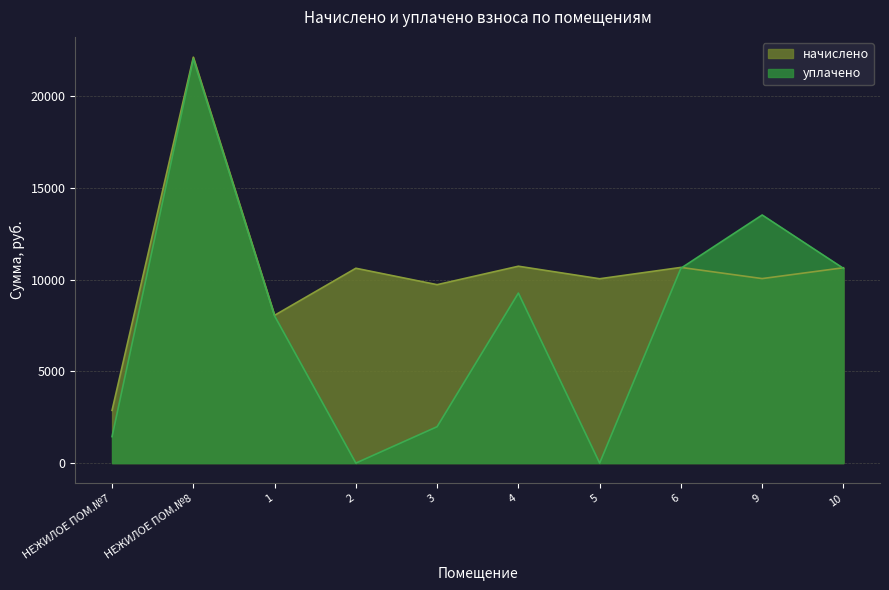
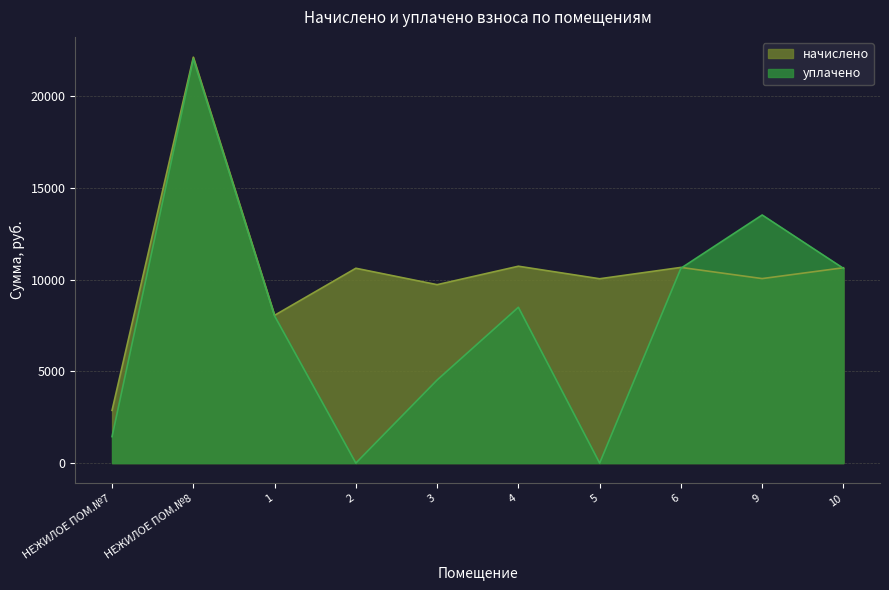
  {
    "начислено": {
      "НЕЖИЛОЕ ПОМ.№7": 2900,
      "2": 10600,
      "3": 9700,
      "4": 10700,
      "5": 10100,
      "9": 10100
    },
    "уплачено": {
      "НЕЖИЛОЕ ПОМ.№7": 1400,
      "2": 0,
-     "3": 2000,
-     "4": 9300,
+     "3": 4500,
+     "4": 8500,
      "5": 0,
      "9": 13500
    }
  }
